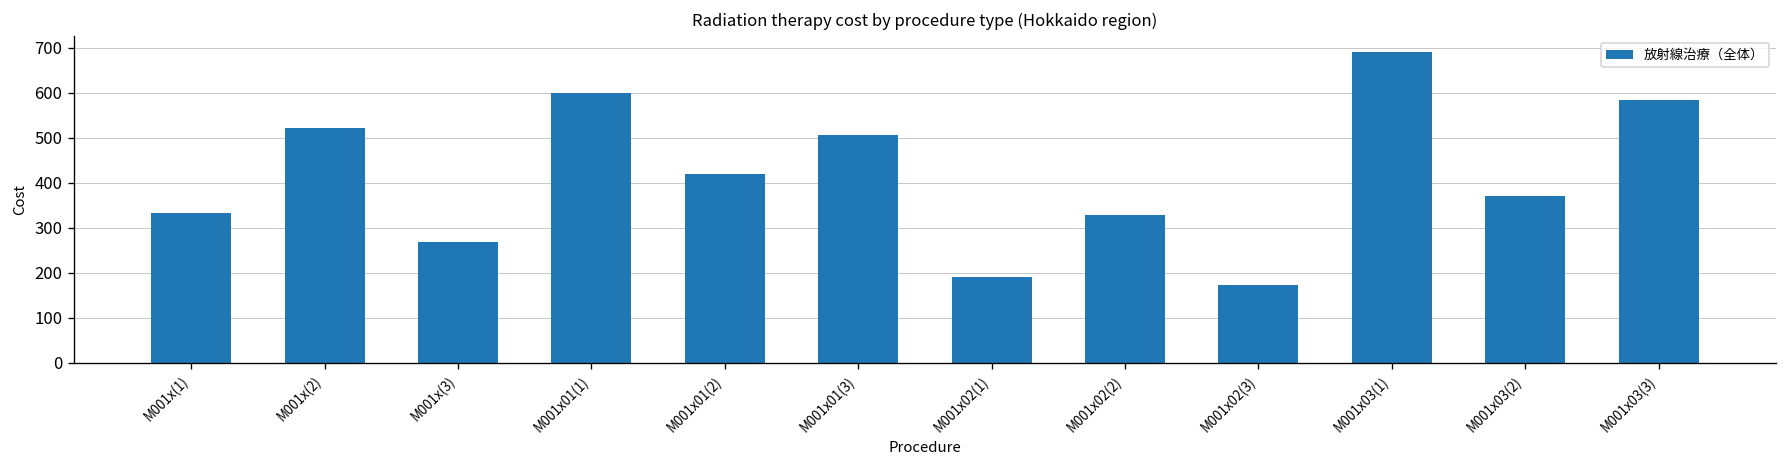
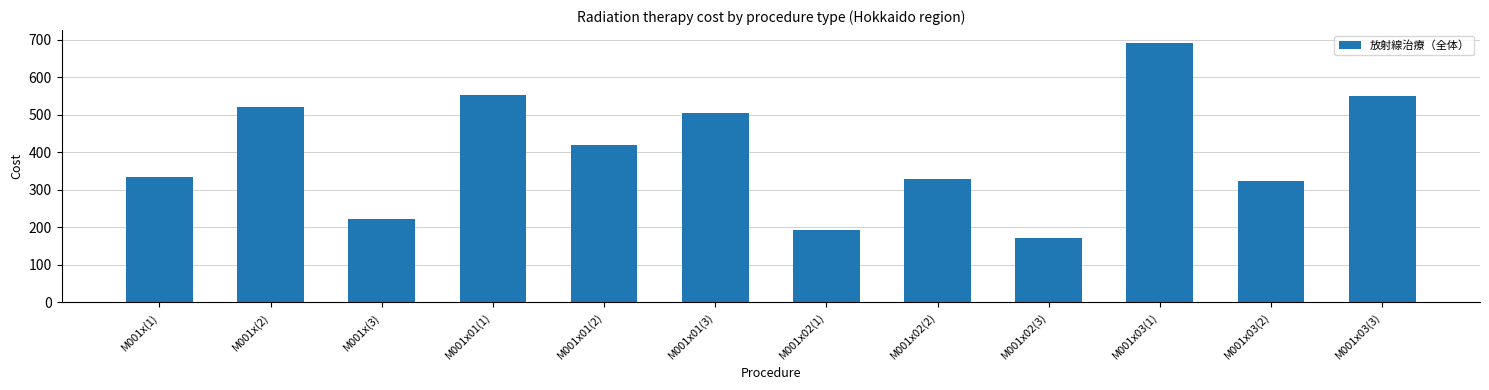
  {
    "M001x(1)": 330,
    "M001x(2)": 520,
-   "M001x(3)": 270,
-   "M001x01(1)": 600,
+   "M001x(3)": 220,
+   "M001x01(1)": 550,
    "M001x01(2)": 420,
    "M001x01(3)": 510,
    "M001x02(1)": 190,
    "M001x02(2)": 330,
    "M001x02(3)": 170,
    "M001x03(1)": 690,
-   "M001x03(2)": 370,
-   "M001x03(3)": 580
+   "M001x03(2)": 320,
+   "M001x03(3)": 550
  }
